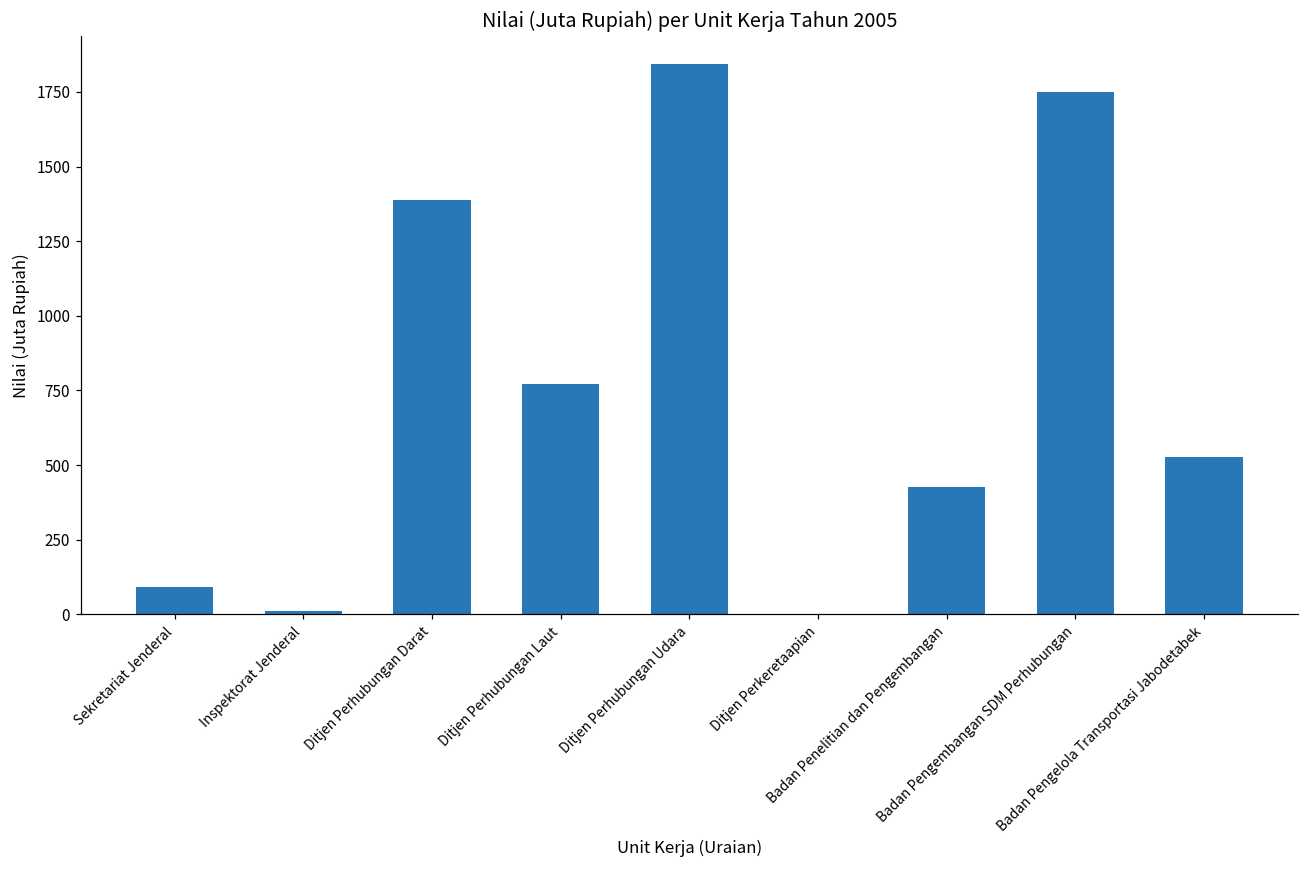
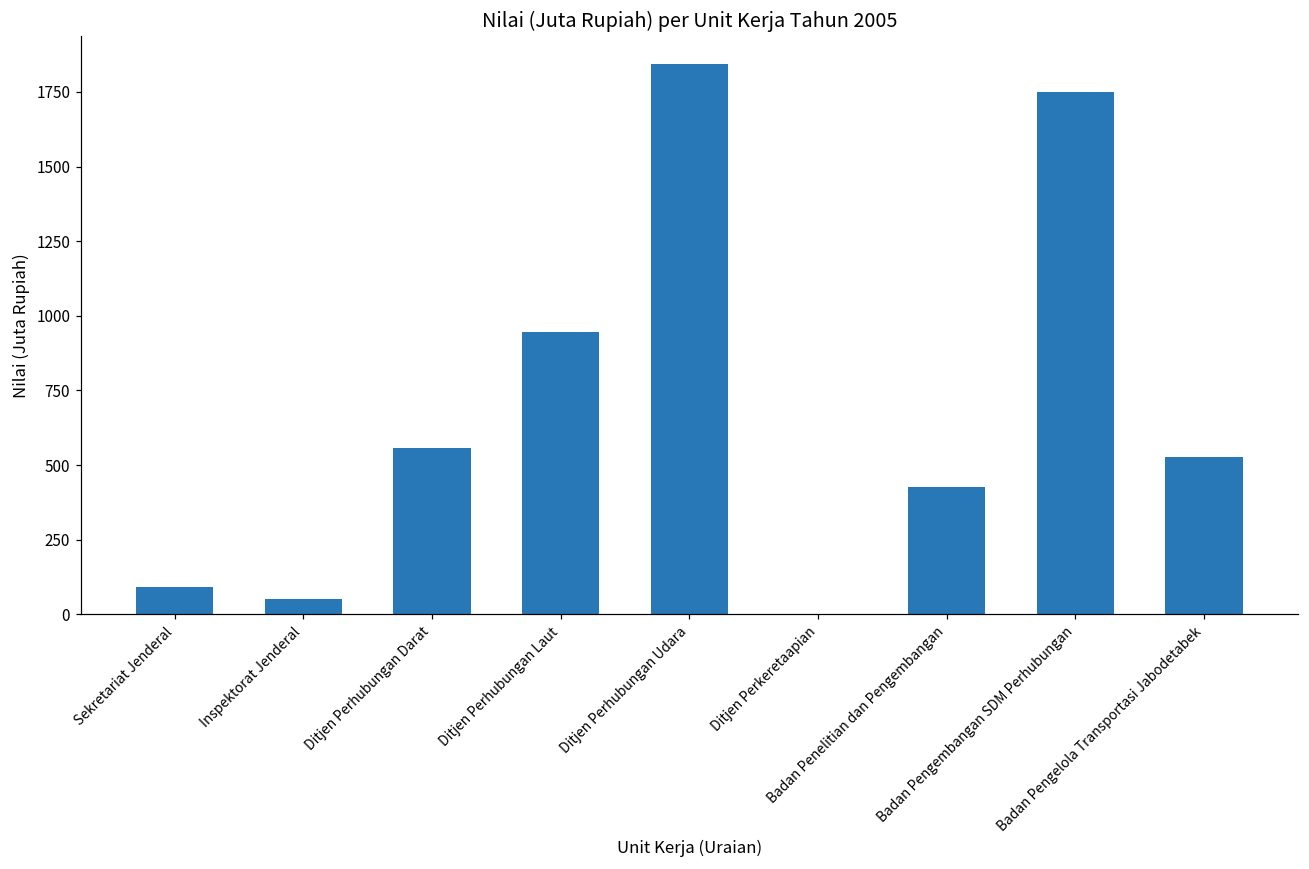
  {
    "Sekretariat Jenderal": 90,
-   "Inspektorat Jenderal": 10,
-   "Ditjen Perhubungan Darat": 1390,
-   "Ditjen Perhubungan Laut": 770,
+   "Inspektorat Jenderal": 50,
+   "Ditjen Perhubungan Darat": 560,
+   "Ditjen Perhubungan Laut": 950,
    "Ditjen Perhubungan Udara": 1840,
    "Ditjen Perkeretaapian": 0,
    "Badan Penelitian dan Pengembangan": 430,
    "Badan Pengembangan SDM Perhubungan": 1750,
    "Badan Pengelola Transportasi Jabodetabek": 530
  }
